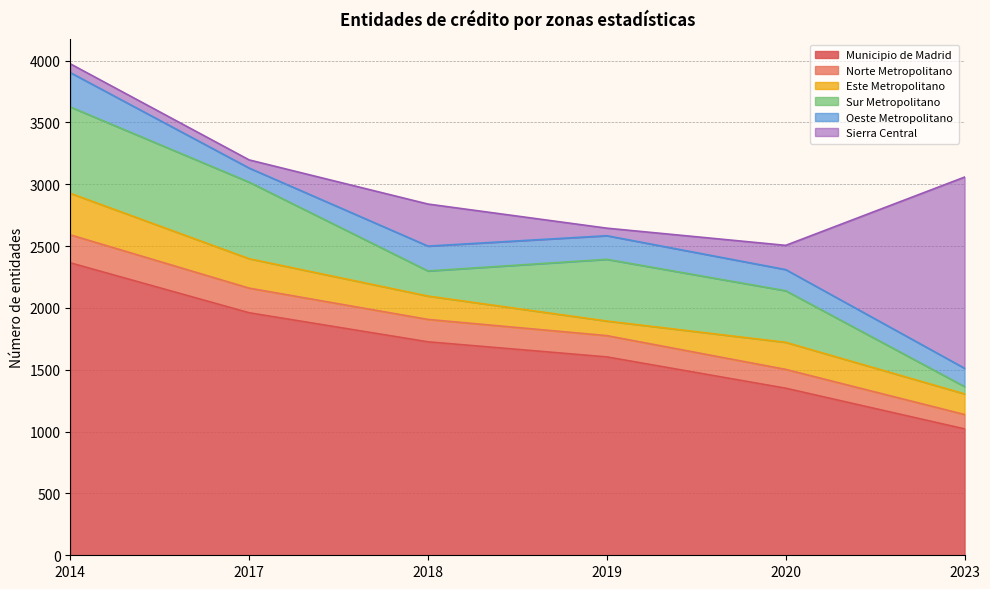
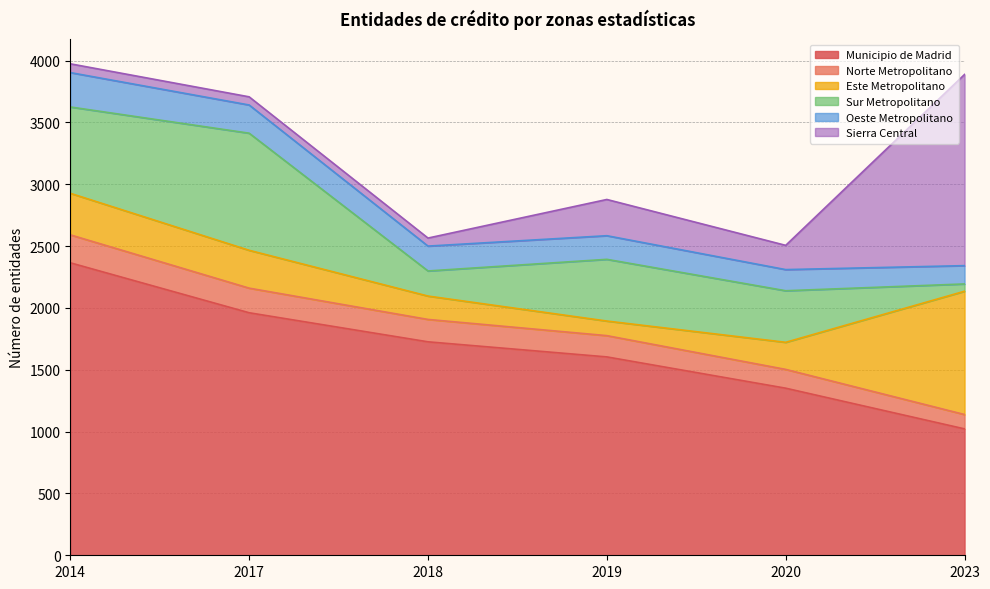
  {
    "Este Metropolitano": {
      "2014": 340,
-     "2017": 240,
+     "2017": 310,
      "2018": 190,
      "2019": 120,
      "2020": 220,
-     "2023": 170
+     "2023": 1000
    },
    "Sur Metropolitano": {
      "2014": 700,
-     "2017": 620,
+     "2017": 950,
      "2018": 200,
      "2019": 500,
      "2020": 420,
      "2023": 60
    },
    "Oeste Metropolitano": {
      "2014": 280,
-     "2017": 110,
+     "2017": 230,
      "2018": 200,
      "2019": 190,
      "2020": 170,
      "2023": 150
    },
    "Sierra Central": {
      "2014": 70,
      "2017": 70,
-     "2018": 340,
-     "2019": 60,
+     "2018": 70,
+     "2019": 290,
      "2020": 200,
      "2023": 1550
    }
  }
